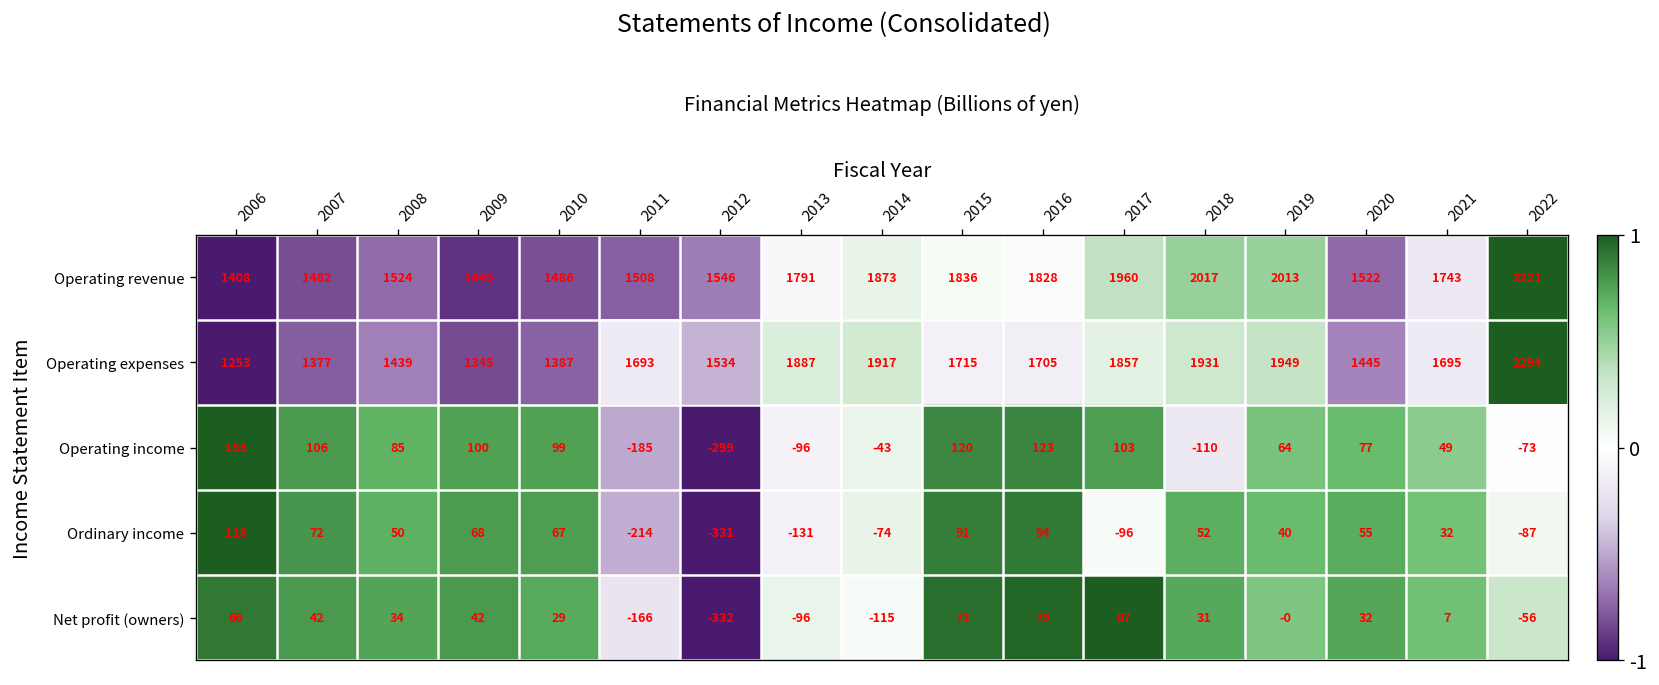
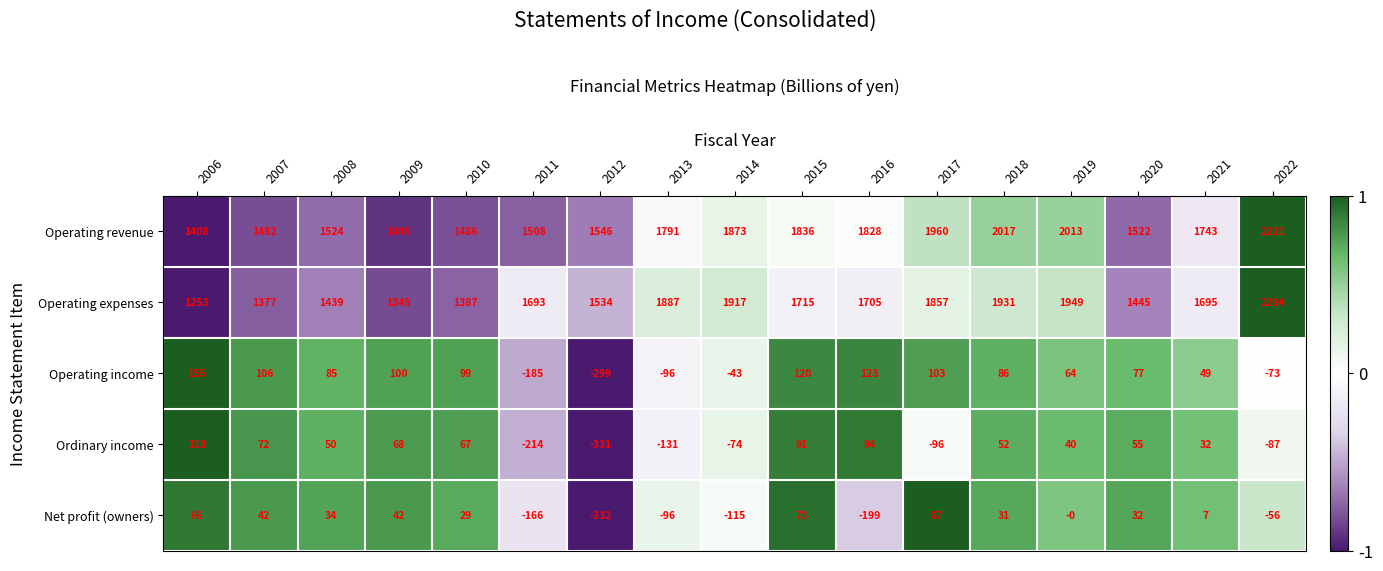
  {
    "Operating revenue": {
      "2006": 1408,
      "2007": 1482,
      "2008": 1524,
      "2009": 1445,
      "2010": 1486,
      "2011": 1508,
      "2012": 1546,
      "2013": 1791,
      "2014": 1873,
      "2015": 1836,
      "2016": 1828,
      "2017": 1960,
      "2018": 2017,
      "2019": 2013,
      "2020": 1522,
      "2021": 1743,
      "2022": 2221
    },
    "Operating expenses": {
      "2006": 1253,
      "2007": 1377,
      "2008": 1439,
      "2009": 1345,
      "2010": 1387,
      "2011": 1693,
      "2012": 1534,
      "2013": 1887,
      "2014": 1917,
      "2015": 1715,
      "2016": 1705,
      "2017": 1857,
      "2018": 1931,
      "2019": 1949,
      "2020": 1445,
      "2021": 1695,
      "2022": 2294
    },
    "Operating income": {
      "2006": 155,
      "2007": 106,
      "2008": 85,
      "2009": 100,
      "2010": 99,
      "2011": -185,
      "2012": -299,
      "2013": -96,
      "2014": -43,
      "2015": 120,
      "2016": 123,
      "2017": 103,
-     "2018": -110,
+     "2018": 86,
      "2019": 64,
      "2020": 77,
      "2021": 49,
      "2022": -73
    },
    "Ordinary income": {
      "2006": 118,
      "2007": 72,
      "2008": 50,
      "2009": 68,
      "2010": 67,
      "2011": -214,
      "2012": -331,
      "2013": -131,
      "2014": -74,
      "2015": 91,
      "2016": 94,
      "2017": -96,
      "2018": 52,
      "2019": 40,
      "2020": 55,
      "2021": 32,
      "2022": -87
    },
    "Net profit (owners)": {
      "2006": 66,
      "2007": 42,
      "2008": 34,
      "2009": 42,
      "2010": 29,
      "2011": -166,
      "2012": -332,
      "2013": -96,
      "2014": -115,
      "2015": 73,
-     "2016": 79,
+     "2016": -199,
      "2017": 87,
      "2018": 31,
      "2019": -0,
      "2020": 32,
      "2021": 7,
      "2022": -56
    }
  }
